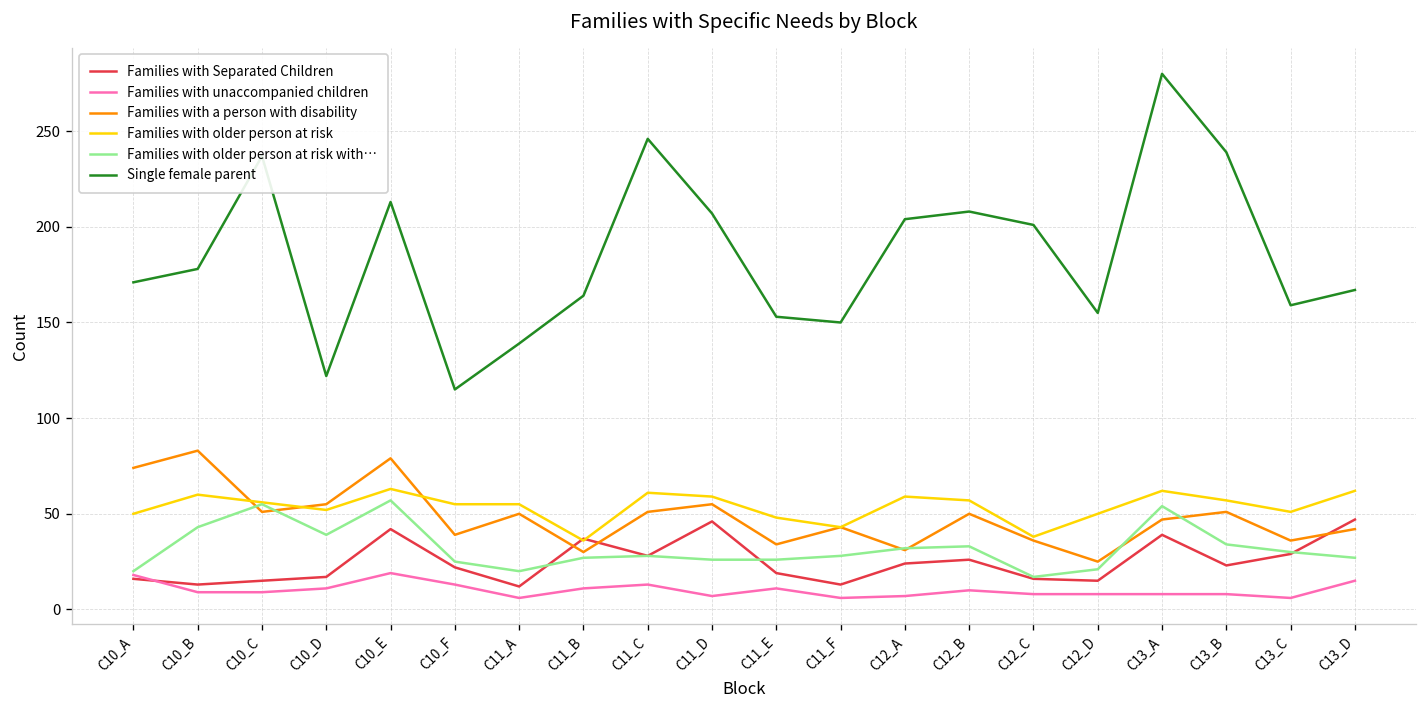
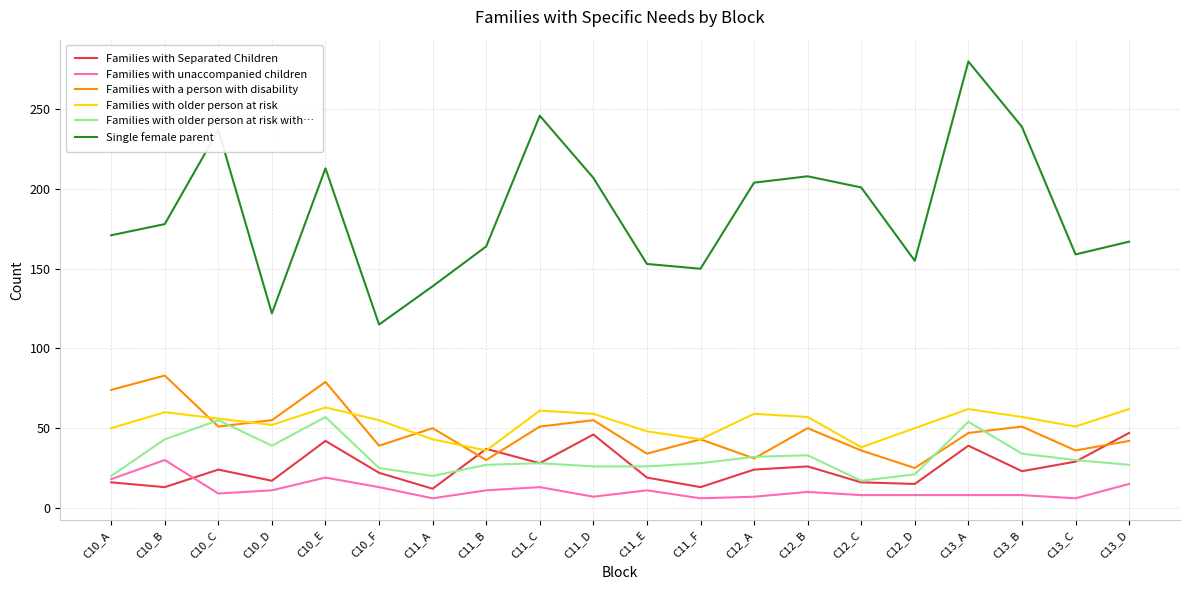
  {
    "Families with Separated Children": {
      "C10_A": 16,
      "C10_B": 13,
-     "C10_C": 15,
+     "C10_C": 24,
      "C10_D": 17,
      "C10_E": 42,
      "C10_F": 22,
      "C11_A": 12,
      "C11_D": 46,
      "C11_E": 19,
      "C11_F": 13,
      "C12_A": 24,
      "C12_B": 26,
      "C12_D": 15,
      "C13_A": 39,
      "C13_B": 23,
      "C13_D": 47
    },
    "Families with unaccompanied children": {
      "C10_A": 18,
-     "C10_B": 9,
+     "C10_B": 30,
      "C10_C": 9,
      "C10_D": 11,
      "C10_E": 19,
      "C10_F": 13,
      "C11_A": 6,
      "C11_B": 11,
      "C11_C": 13,
      "C11_D": 7,
      "C11_E": 11,
      "C11_F": 6,
      "C12_A": 7,
      "C12_B": 10,
      "C12_C": 8,
      "C12_D": 8,
      "C13_A": 8,
      "C13_B": 8,
      "C13_C": 6,
      "C13_D": 15
    },
    "Families with a person with disability": {
      "C10_A": 74,
      "C10_B": 83,
      "C10_C": 51,
      "C10_D": 55,
      "C10_E": 79,
      "C10_F": 39,
      "C11_A": 50,
      "C11_B": 30,
      "C11_C": 51,
      "C11_D": 55,
      "C11_E": 34,
      "C12_B": 50,
      "C12_C": 36,
      "C12_D": 25,
      "C13_A": 47,
      "C13_B": 51,
      "C13_C": 36,
      "C13_D": 42
    },
    "Families with older person at risk": {
      "C10_A": 50,
      "C10_B": 60,
      "C10_D": 52,
      "C10_E": 63,
      "C10_F": 55,
-     "C11_A": 55,
+     "C11_A": 43,
      "C11_C": 61,
      "C11_D": 59,
      "C11_E": 48,
      "C12_A": 59,
      "C12_B": 57,
      "C12_C": 38,
      "C12_D": 50,
      "C13_A": 62,
      "C13_B": 57,
      "C13_C": 51,
      "C13_D": 62
    },
    "Families with older person at risk with…": {
      "C10_A": 20,
      "C10_B": 43,
      "C10_D": 39,
      "C10_E": 57,
      "C10_F": 25,
      "C11_A": 20,
      "C11_B": 27,
      "C11_D": 26,
      "C11_E": 26,
      "C11_F": 28,
      "C12_B": 33,
      "C12_D": 21,
      "C13_A": 54,
      "C13_B": 34,
      "C13_D": 27
    },
    "Single female parent": {
      "C10_A": 171,
      "C10_B": 178,
      "C10_D": 122,
      "C10_E": 213,
      "C10_F": 115,
      "C11_A": 139,
      "C11_B": 164,
      "C11_C": 246,
      "C11_D": 207,
      "C11_E": 153,
      "C11_F": 150,
      "C12_A": 204,
      "C12_B": 208,
      "C12_C": 201,
      "C12_D": 155,
      "C13_A": 280,
      "C13_B": 239,
      "C13_C": 159,
      "C13_D": 167
    }
  }
